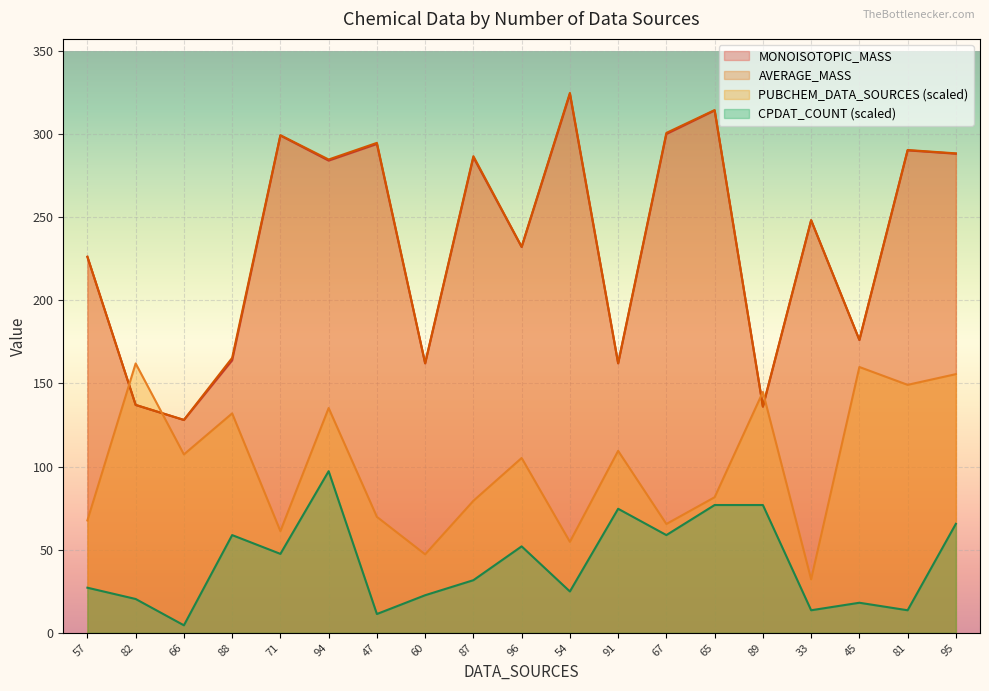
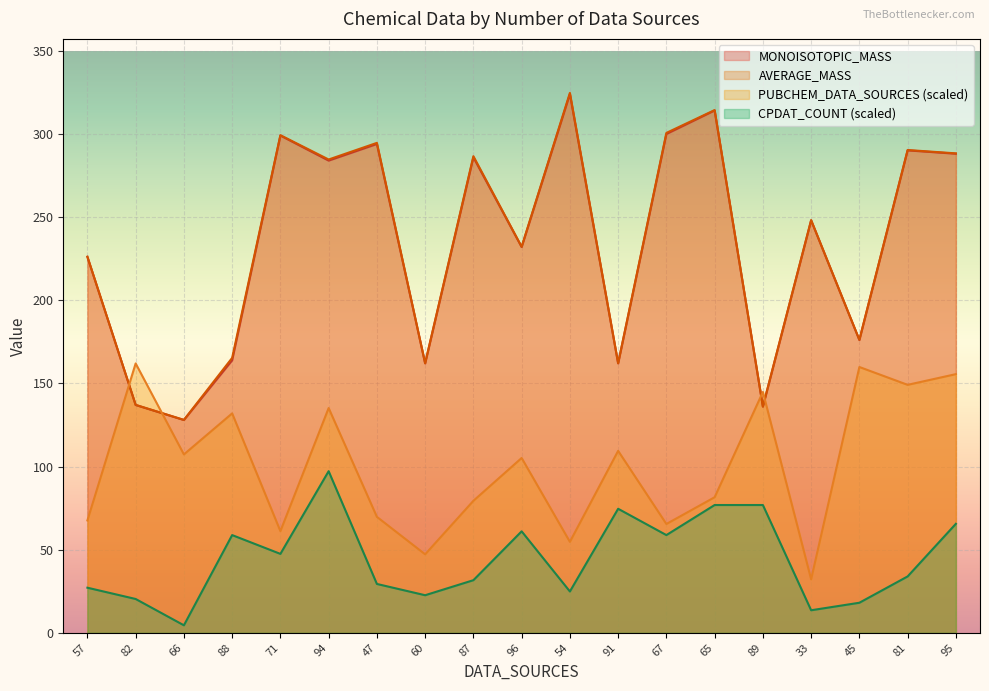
  {
    "CPDAT_COUNT (scaled)": {
      "57": 27,
      "82": 20,
      "66": 5,
      "88": 59,
      "71": 47,
      "94": 97,
-     "47": 11,
+     "47": 29,
      "60": 23,
      "87": 32,
-     "96": 52,
+     "96": 61,
      "54": 25,
      "91": 75,
      "67": 59,
      "65": 77,
      "89": 77,
      "33": 14,
      "45": 18,
-     "81": 14,
+     "81": 34,
      "95": 66
    }
  }
